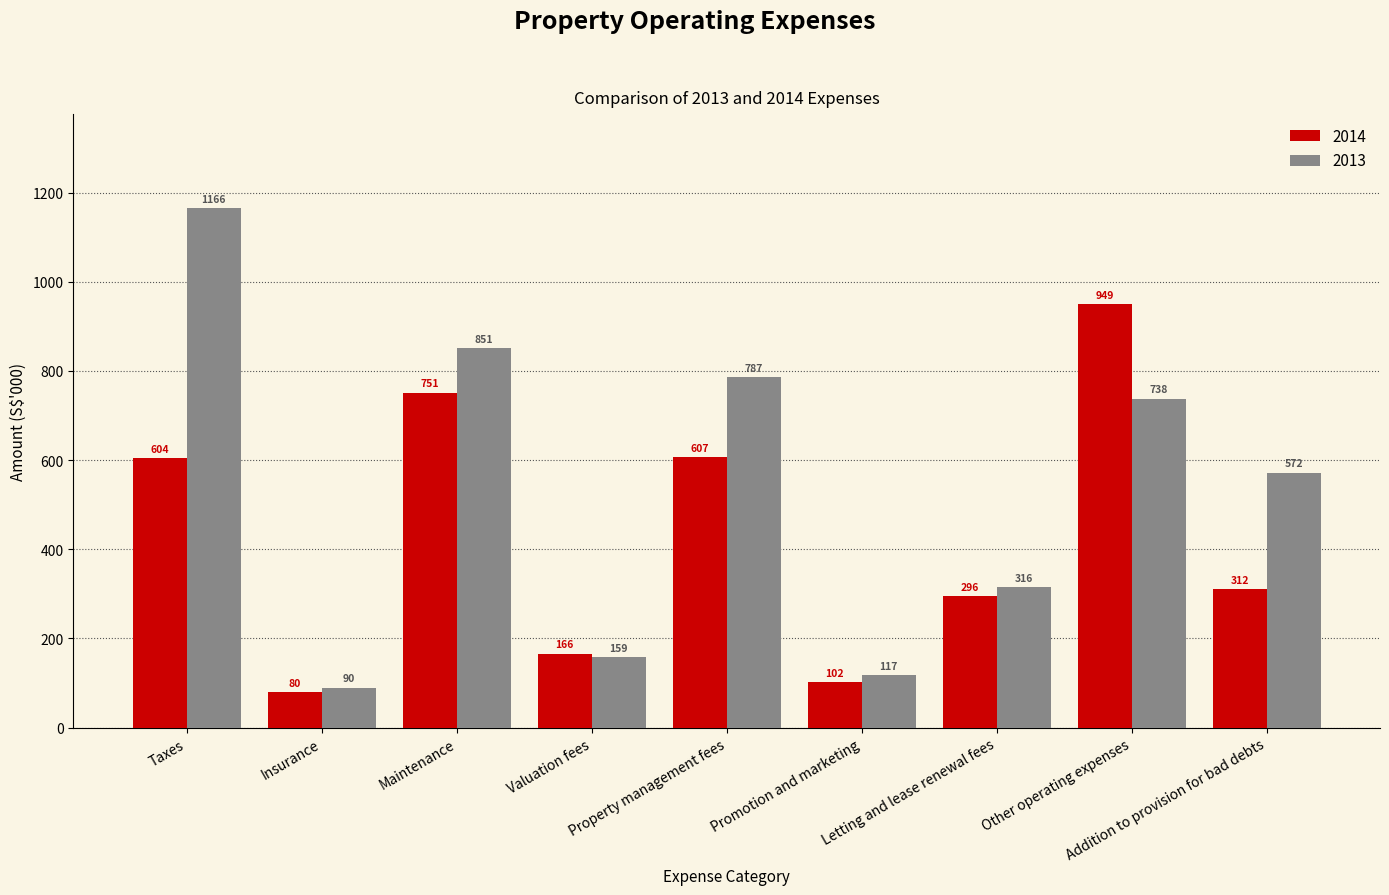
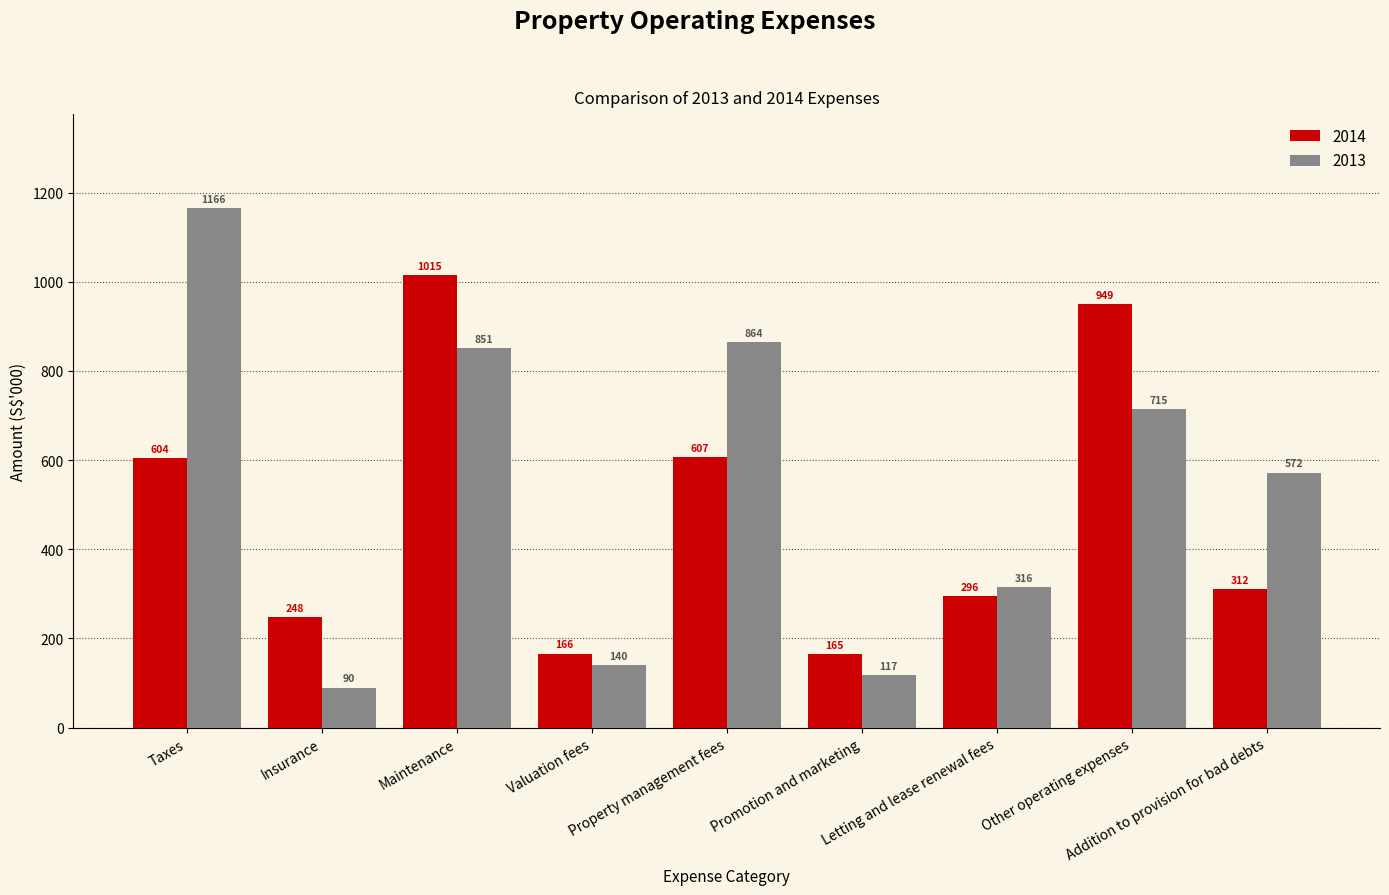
  {
    "2014": {
      "Taxes": 604,
-     "Insurance": 80,
-     "Maintenance": 751,
+     "Insurance": 248,
+     "Maintenance": 1015,
      "Valuation fees": 166,
      "Property management fees": 607,
-     "Promotion and marketing": 102,
+     "Promotion and marketing": 165,
      "Letting and lease renewal fees": 296,
      "Other operating expenses": 949,
      "Addition to provision for bad debts": 312
    },
    "2013": {
      "Taxes": 1166,
      "Insurance": 90,
      "Maintenance": 851,
-     "Valuation fees": 159,
-     "Property management fees": 787,
+     "Valuation fees": 140,
+     "Property management fees": 864,
      "Promotion and marketing": 117,
      "Letting and lease renewal fees": 316,
-     "Other operating expenses": 738,
+     "Other operating expenses": 715,
      "Addition to provision for bad debts": 572
    }
  }
